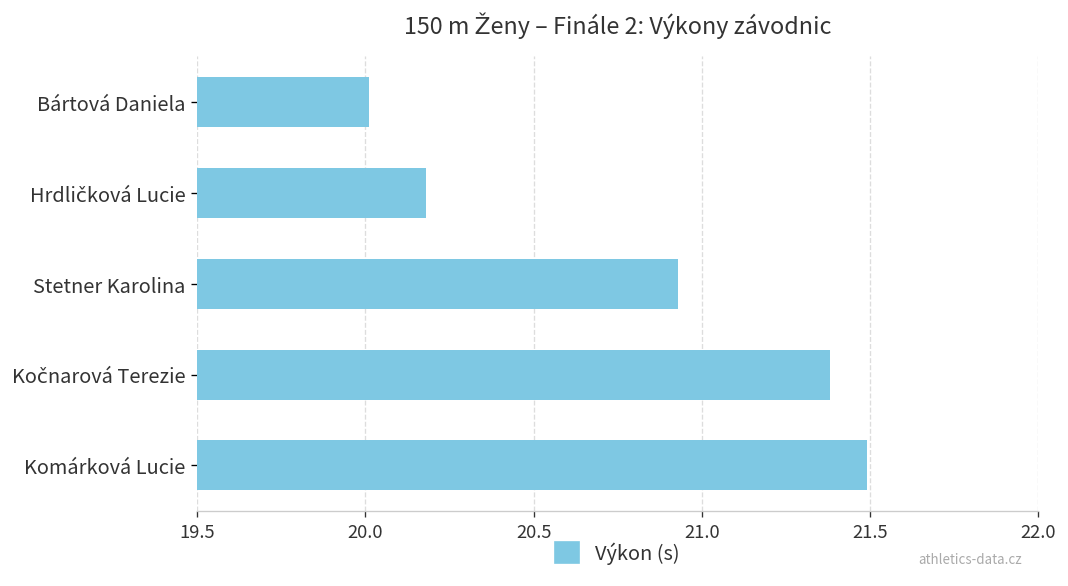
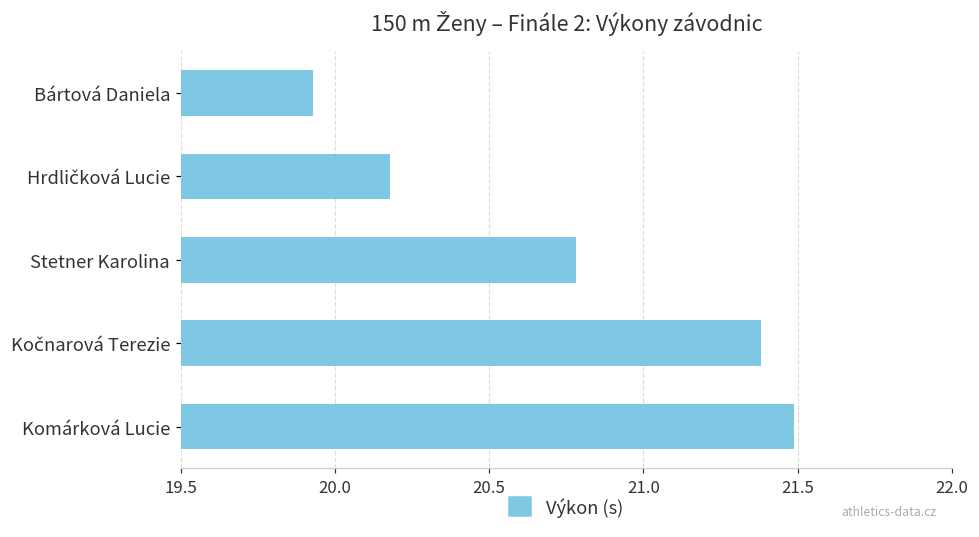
  {
-   "Bártová Daniela": 20.01,
+   "Bártová Daniela": 19.93,
    "Hrdličková Lucie": 20.18,
-   "Stetner Karolina": 20.93,
+   "Stetner Karolina": 20.78,
    "Kočnarová Terezie": 21.38,
    "Komárková Lucie": 21.49
  }
